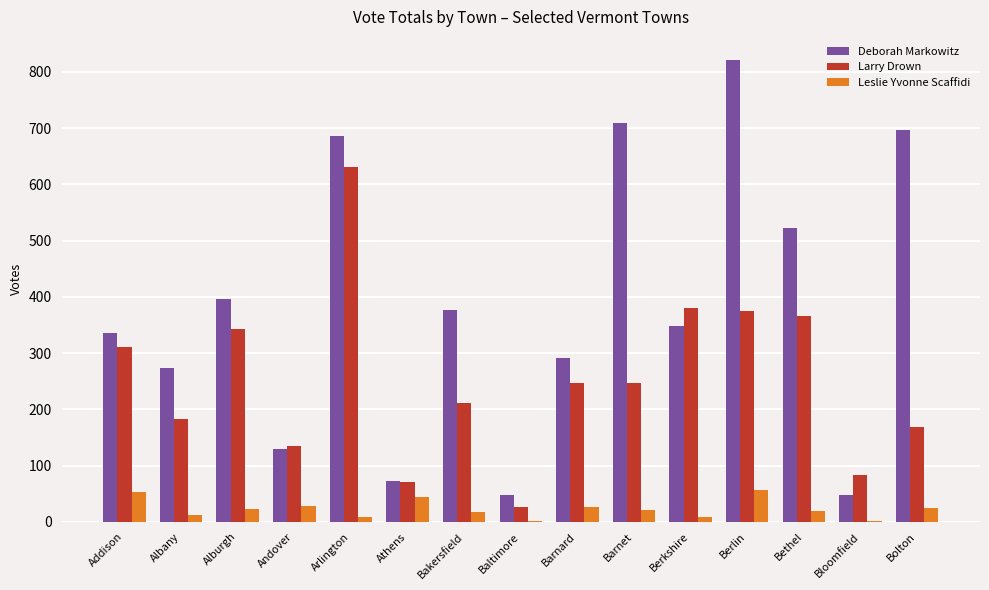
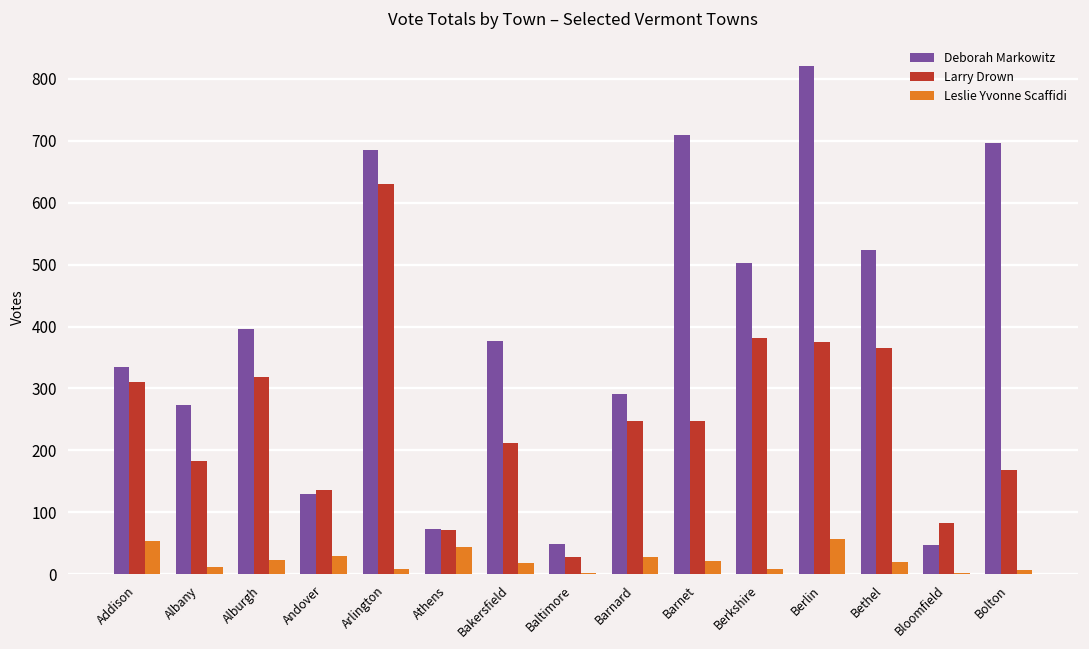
  {
    "Deborah Markowitz": {
      "Addison": 340,
      "Albany": 270,
      "Alburgh": 400,
      "Andover": 130,
      "Arlington": 690,
      "Athens": 70,
      "Bakersfield": 380,
      "Baltimore": 50,
      "Barnard": 290,
      "Barnet": 710,
-     "Berkshire": 350,
+     "Berkshire": 500,
      "Berlin": 820,
      "Bethel": 520,
      "Bloomfield": 50,
      "Bolton": 700
    },
    "Larry Drown": {
      "Addison": 310,
      "Albany": 180,
-     "Alburgh": 340,
+     "Alburgh": 320,
      "Andover": 140,
      "Arlington": 630,
      "Athens": 70,
      "Bakersfield": 210,
      "Baltimore": 30,
      "Barnard": 250,
      "Barnet": 250,
      "Berkshire": 380,
      "Berlin": 380,
      "Bethel": 370,
      "Bloomfield": 80,
      "Bolton": 170
    },
    "Leslie Yvonne Scaffidi": {
      "Addison": 50,
      "Albany": 10,
      "Alburgh": 20,
      "Andover": 30,
      "Arlington": 10,
      "Athens": 40,
      "Bakersfield": 20,
      "Barnard": 30,
      "Barnet": 20,
      "Berkshire": 10,
      "Berlin": 60,
      "Bethel": 20,
-     "Bolton": 30
+     "Bolton": 10
    }
  }
